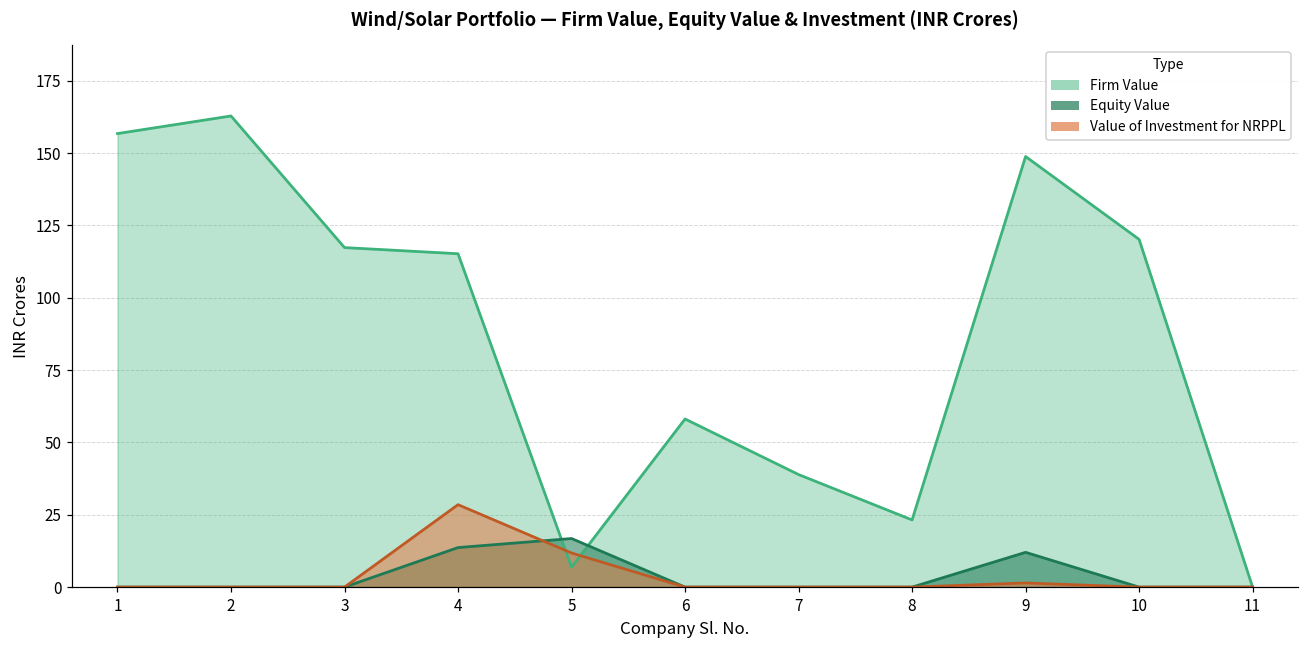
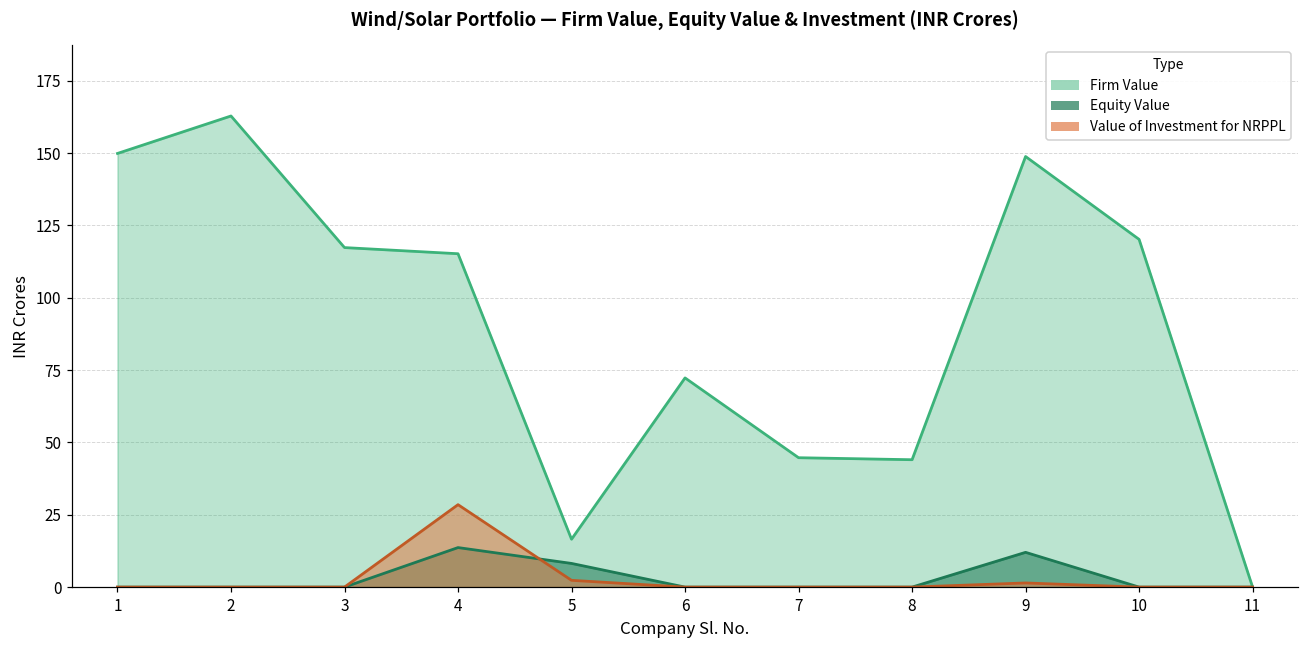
  {
    "Firm Value": {
-     "1": 157,
+     "1": 150,
      "2": 163,
      "3": 117,
      "4": 115,
-     "5": 7,
-     "6": 58,
-     "7": 39,
-     "8": 23,
+     "5": 17,
+     "6": 72,
+     "7": 45,
+     "8": 44,
      "9": 149,
      "10": 120
    },
    "Equity Value": {
      "4": 14,
-     "5": 17,
+     "5": 8,
      "9": 12
    },
    "Value of Investment for NRPPL": {
      "4": 28,
-     "5": 12,
+     "5": 2,
      "9": 1
    }
  }
